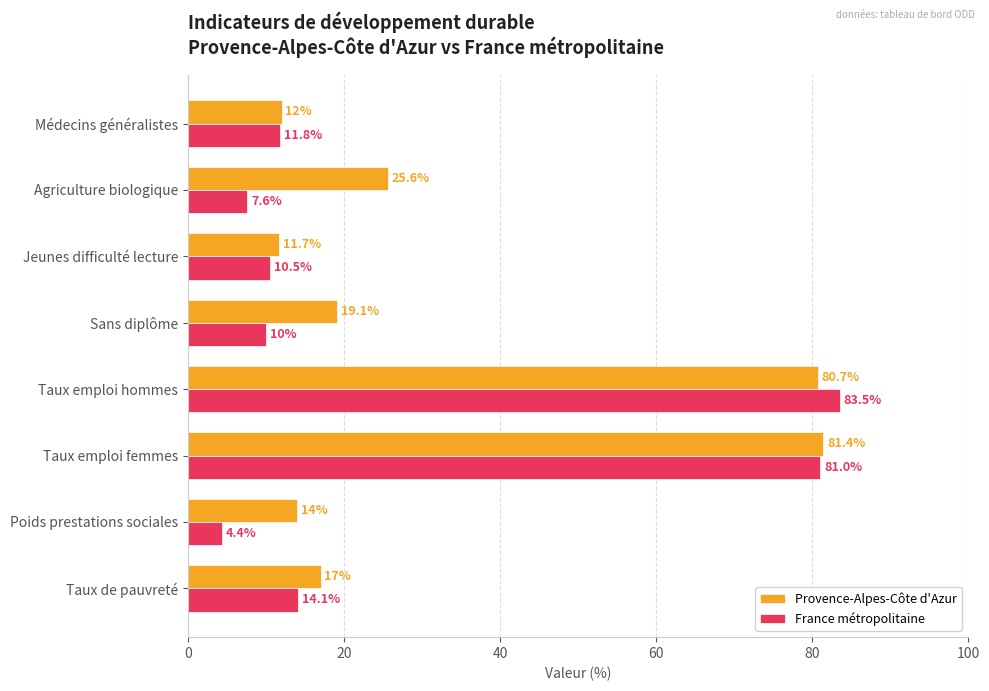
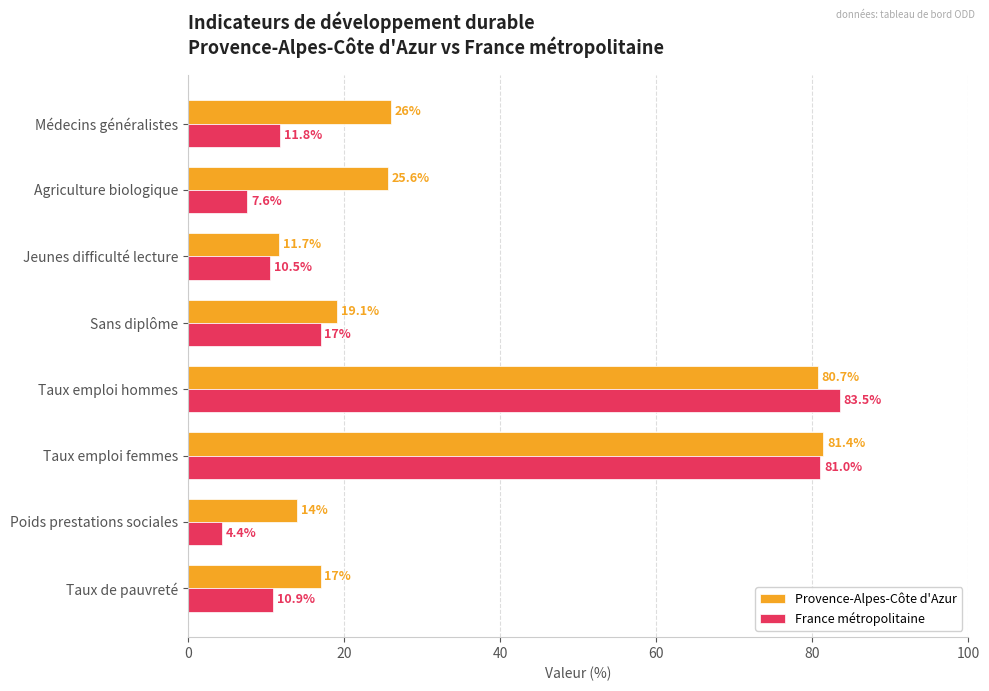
  {
    "Provence-Alpes-Côte d'Azur": {
-     "Médecins généralistes": "12%",
+     "Médecins généralistes": "26%",
      "Agriculture biologique": "25.6%",
      "Jeunes difficulté lecture": "11.7%",
      "Sans diplôme": "19.1%",
      "Taux emploi hommes": "80.7%",
      "Taux emploi femmes": "81.4%",
      "Poids prestations sociales": "14%",
      "Taux de pauvreté": "17%"
    },
    "France métropolitaine": {
      "Médecins généralistes": "11.8%",
      "Agriculture biologique": "7.6%",
      "Jeunes difficulté lecture": "10.5%",
-     "Sans diplôme": "10%",
+     "Sans diplôme": "17%",
      "Taux emploi hommes": "83.5%",
      "Taux emploi femmes": "81.0%",
      "Poids prestations sociales": "4.4%",
-     "Taux de pauvreté": "14.1%"
+     "Taux de pauvreté": "10.9%"
    }
  }
